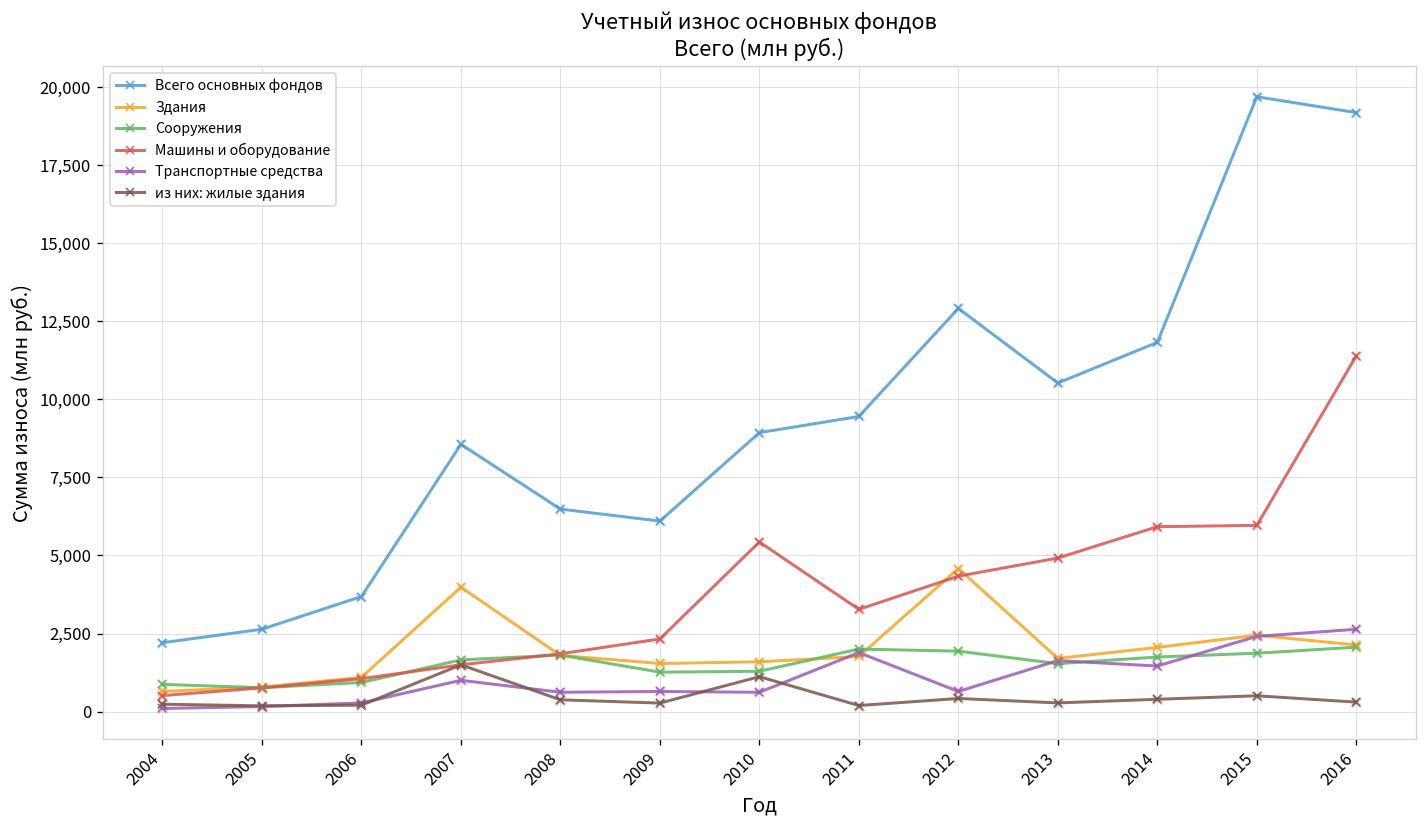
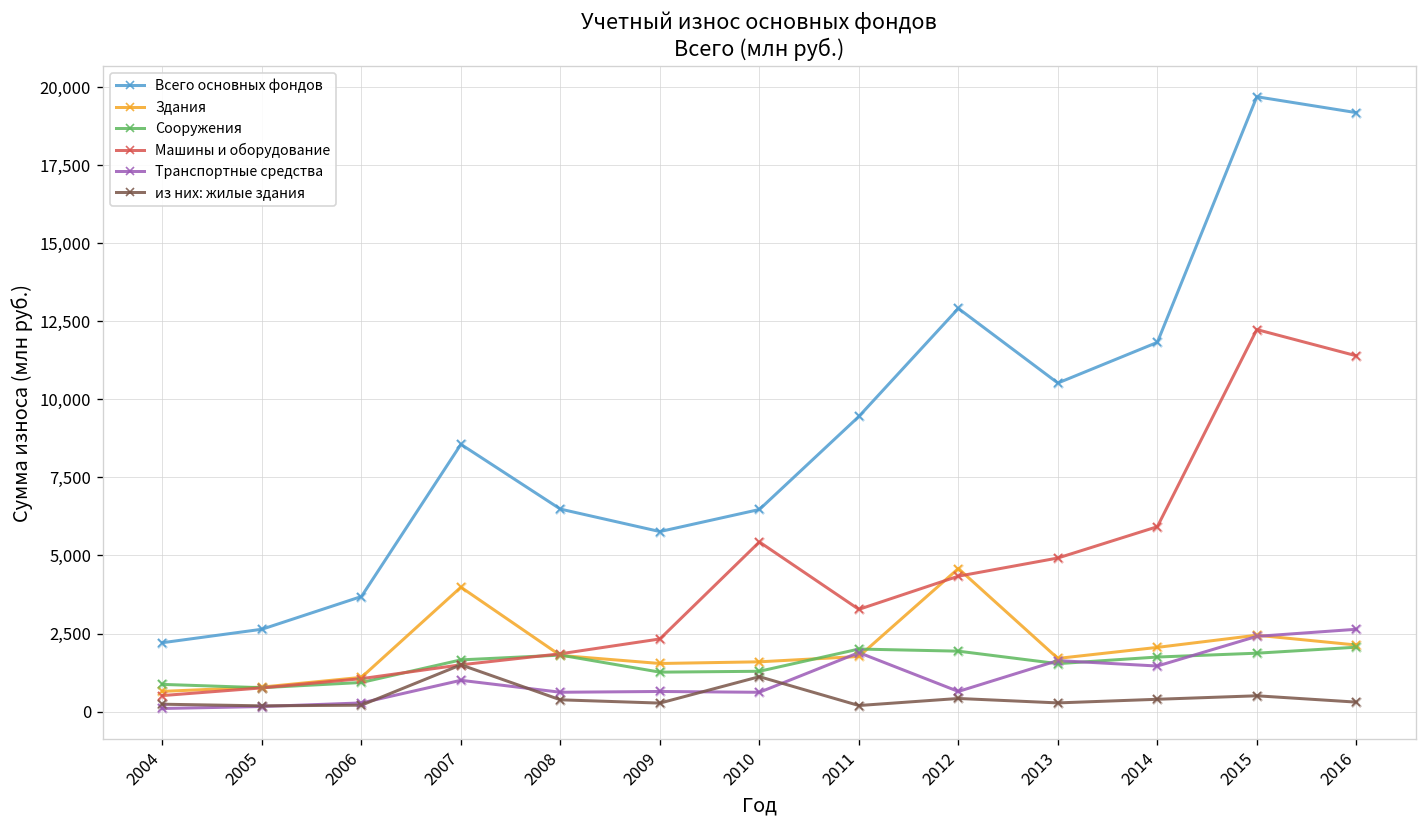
  {
    "Всего основных фондов": {
      "2004": "2,200",
      "2005": "2,600",
      "2006": "3,700",
      "2007": "8,600",
      "2008": "6,500",
-     "2009": "6,100",
-     "2010": "8,900",
+     "2009": "5,800",
+     "2010": "6,500",
      "2011": "9,500",
      "2012": "12,900",
      "2013": "10,500",
      "2014": "11,800",
      "2015": "19,700",
      "2016": "19,200"
    },
    "Здания": {
      "2004": "600",
      "2007": "4,000",
      "2009": "1,500",
      "2010": "1,600",
      "2011": "1,800",
      "2012": "4,600",
      "2014": "2,100"
    },
    "Сооружения": {
      "2004": "900",
      "2006": "900",
      "2007": "1,700",
      "2009": "1,300",
      "2010": "1,300",
      "2011": "2,000",
      "2012": "1,900",
      "2014": "1,700",
      "2015": "1,900"
    },
    "Машины и оборудование": {
      "2004": "500",
      "2009": "2,300",
      "2010": "5,400",
      "2011": "3,300",
      "2012": "4,300",
      "2013": "4,900",
      "2014": "5,900",
-     "2015": "6,000",
+     "2015": "12,200",
      "2016": "11,400"
    },
    "Транспортные средства": {
      "2004": "100",
      "2007": "1,000",
      "2008": "600",
      "2009": "600",
      "2010": "600",
      "2011": "1,900",
      "2012": "600",
      "2014": "1,500",
      "2016": "2,600"
    },
    "из них: жилые здания": {
      "2004": "200",
      "2008": "400",
      "2009": "300",
      "2010": "1,100",
      "2011": "200",
      "2012": "400",
      "2013": "300",
      "2014": "400",
      "2015": "500",
      "2016": "300"
    }
  }
